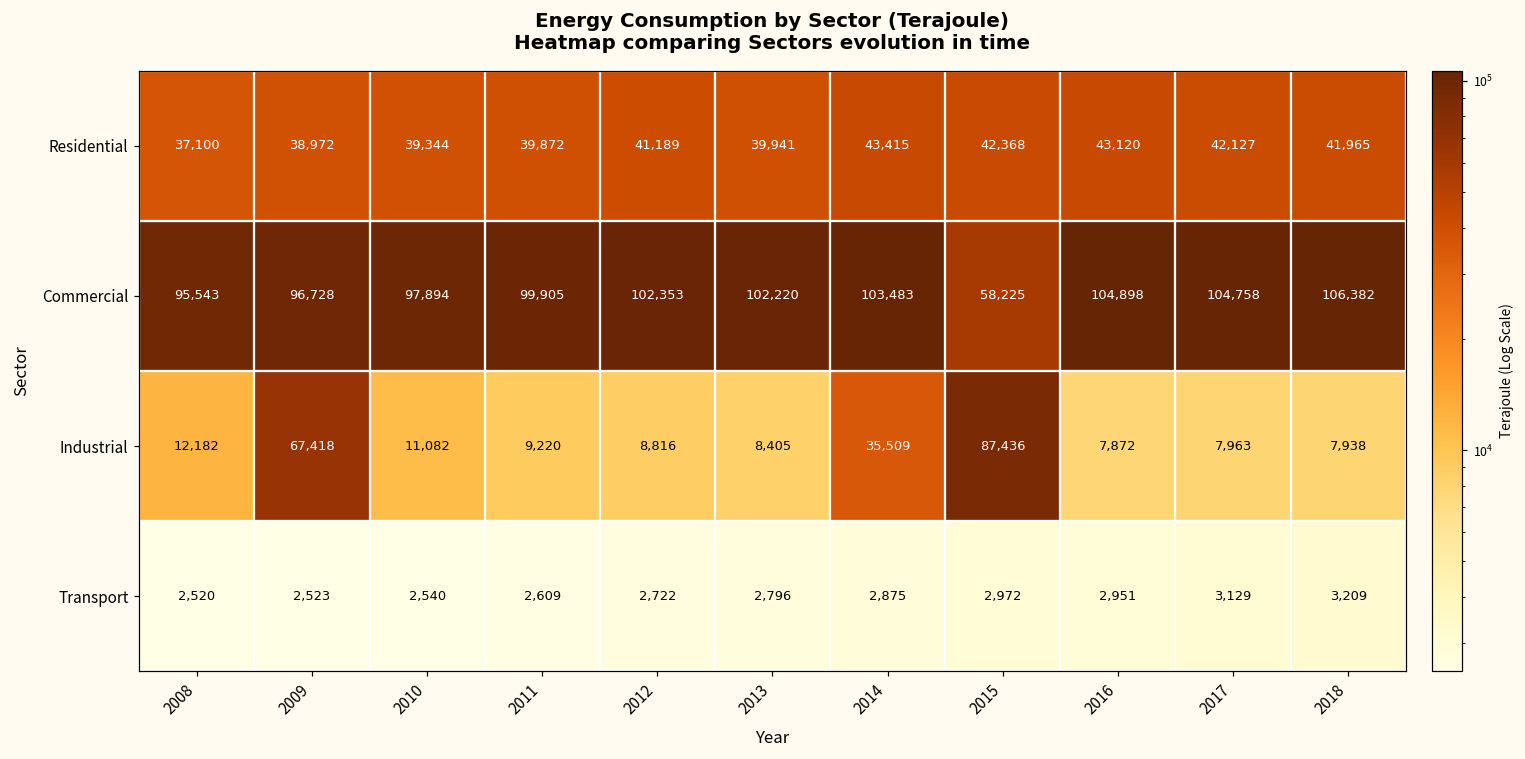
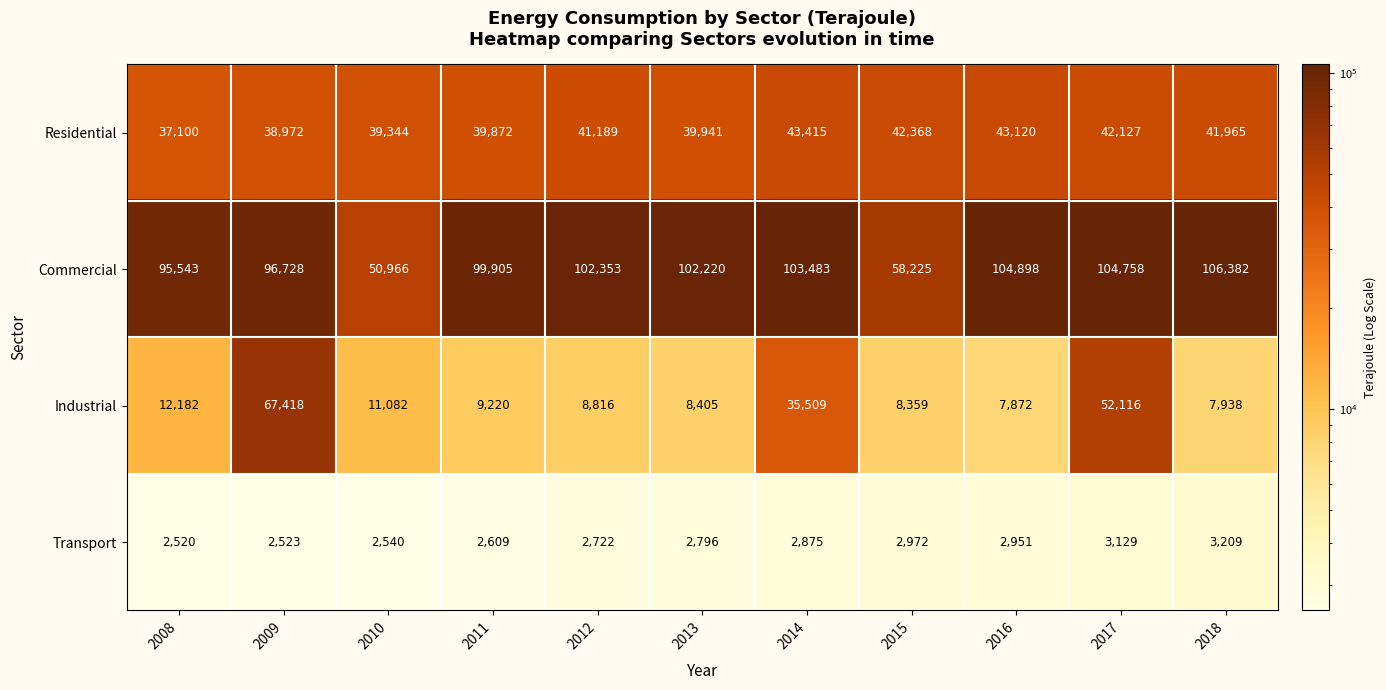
  {
    "Residential": {
      "2008": "37,100",
      "2009": "38,972",
      "2010": "39,344",
      "2011": "39,872",
      "2012": "41,189",
      "2013": "39,941",
      "2014": "43,415",
      "2015": "42,368",
      "2016": "43,120",
      "2017": "42,127",
      "2018": "41,965"
    },
    "Commercial": {
      "2008": "95,543",
      "2009": "96,728",
-     "2010": "97,894",
+     "2010": "50,966",
      "2011": "99,905",
      "2012": "102,353",
      "2013": "102,220",
      "2014": "103,483",
      "2015": "58,225",
      "2016": "104,898",
      "2017": "104,758",
      "2018": "106,382"
    },
    "Industrial": {
      "2008": "12,182",
      "2009": "67,418",
      "2010": "11,082",
      "2011": "9,220",
      "2012": "8,816",
      "2013": "8,405",
      "2014": "35,509",
-     "2015": "87,436",
+     "2015": "8,359",
      "2016": "7,872",
-     "2017": "7,963",
+     "2017": "52,116",
      "2018": "7,938"
    },
    "Transport": {
      "2008": "2,520",
      "2009": "2,523",
      "2010": "2,540",
      "2011": "2,609",
      "2012": "2,722",
      "2013": "2,796",
      "2014": "2,875",
      "2015": "2,972",
      "2016": "2,951",
      "2017": "3,129",
      "2018": "3,209"
    }
  }
